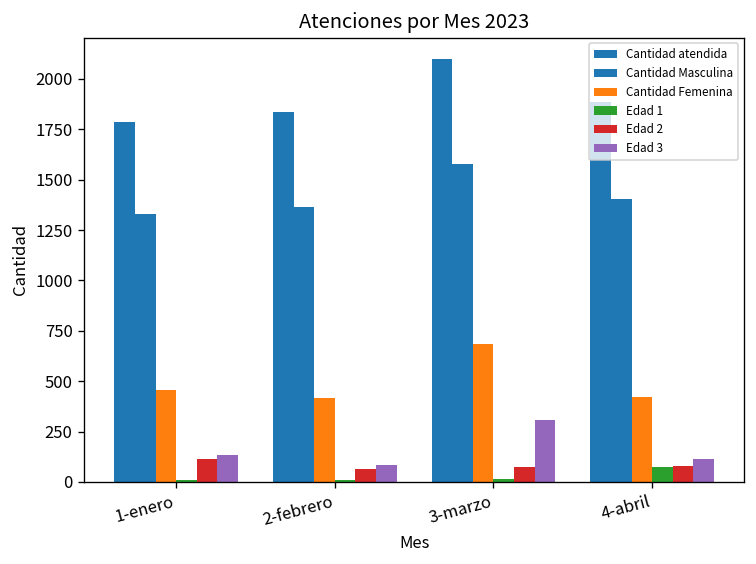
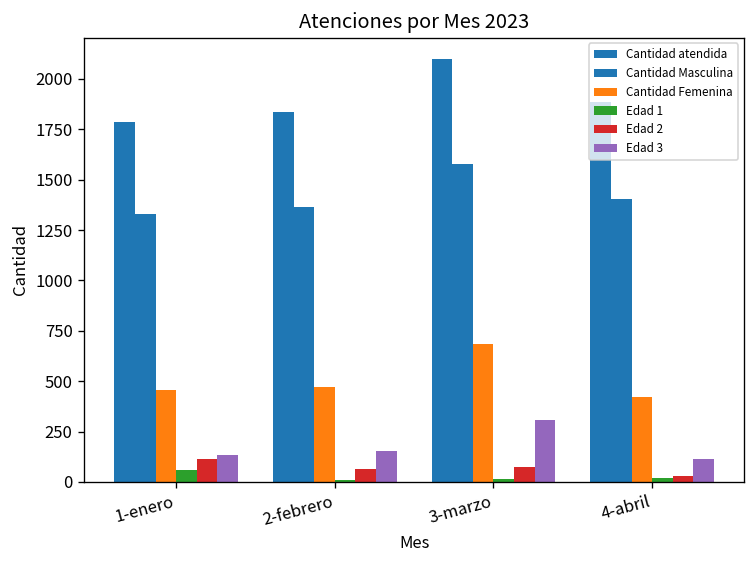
  {
    "Cantidad Femenina": {
      "1-enero": 460,
-     "2-febrero": 420,
+     "2-febrero": 470,
      "3-marzo": 680,
      "4-abril": 420
    },
    "Edad 1": {
-     "1-enero": 10,
+     "1-enero": 60,
      "3-marzo": 20,
-     "4-abril": 80
+     "4-abril": 20
    },
    "Edad 2": {
      "1-enero": 120,
      "2-febrero": 60,
      "3-marzo": 70,
-     "4-abril": 80
+     "4-abril": 30
    },
    "Edad 3": {
      "1-enero": 130,
-     "2-febrero": 80,
+     "2-febrero": 150,
      "3-marzo": 310,
      "4-abril": 120
    }
  }
